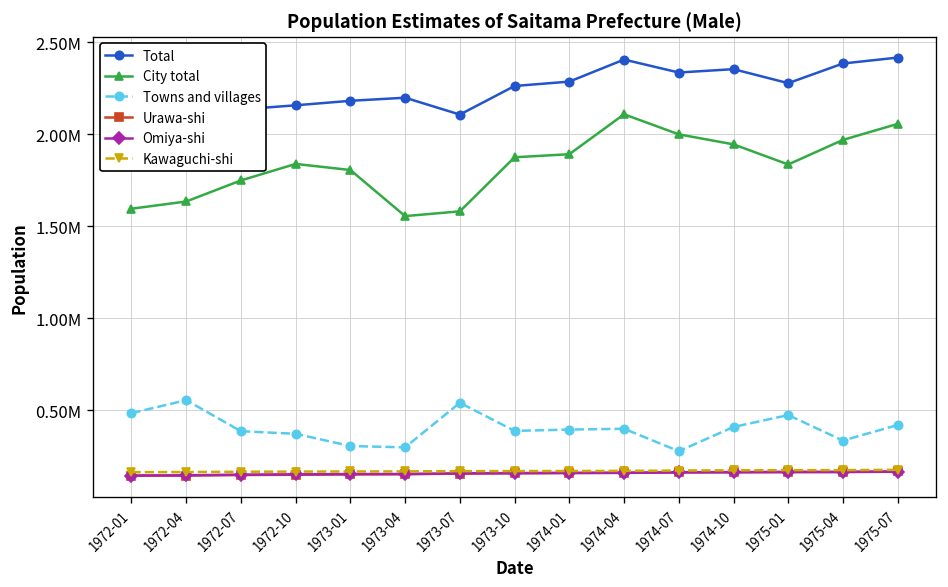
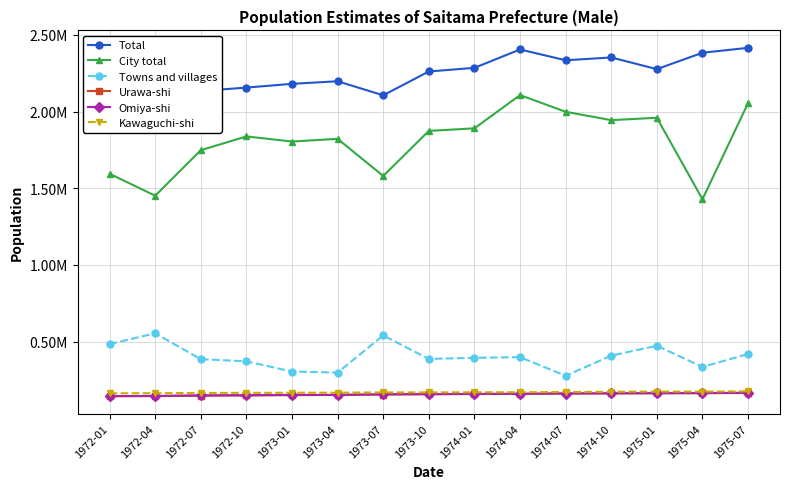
  {
    "Total": {
      "1972-10": 2160000,
      "1973-01": 2180000,
      "1973-04": 2200000,
      "1973-07": 2110000,
      "1973-10": 2260000,
      "1974-01": 2290000,
      "1974-04": 2400000,
      "1974-07": 2330000,
      "1974-10": 2350000,
      "1975-01": 2280000,
      "1975-04": 2380000,
      "1975-07": 2420000
    },
    "City total": {
      "1972-01": 1590000,
-     "1972-04": 1630000,
+     "1972-04": 1450000,
      "1972-07": 1750000,
      "1972-10": 1840000,
      "1973-01": 1800000,
-     "1973-04": 1550000,
+     "1973-04": 1820000,
      "1973-07": 1580000,
      "1973-10": 1870000,
      "1974-01": 1890000,
      "1974-04": 2110000,
      "1974-07": 2000000,
      "1974-10": 1940000,
-     "1975-01": 1830000,
-     "1975-04": 1970000,
+     "1975-01": 1960000,
+     "1975-04": 1430000,
      "1975-07": 2060000
    },
    "Towns and villages": {
      "1972-01": 480000,
      "1972-04": 550000,
      "1972-07": 390000,
      "1972-10": 370000,
      "1973-01": 300000,
      "1973-04": 300000,
      "1973-07": 540000,
      "1973-10": 390000,
      "1974-01": 390000,
      "1974-04": 400000,
      "1974-07": 280000,
      "1974-10": 410000,
      "1975-01": 470000,
      "1975-04": 330000,
      "1975-07": 420000
    },
    "Kawaguchi-shi": {
      "1972-01": 160000,
      "1972-04": 160000
    }
  }
